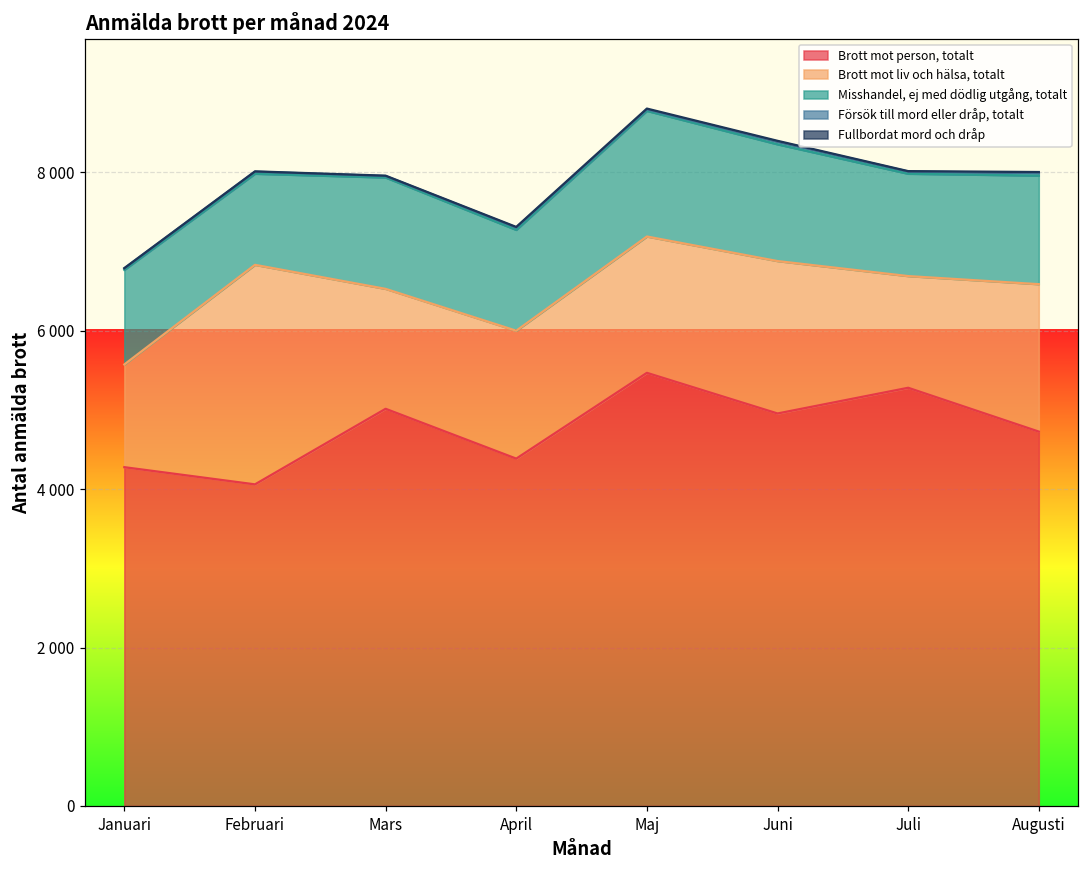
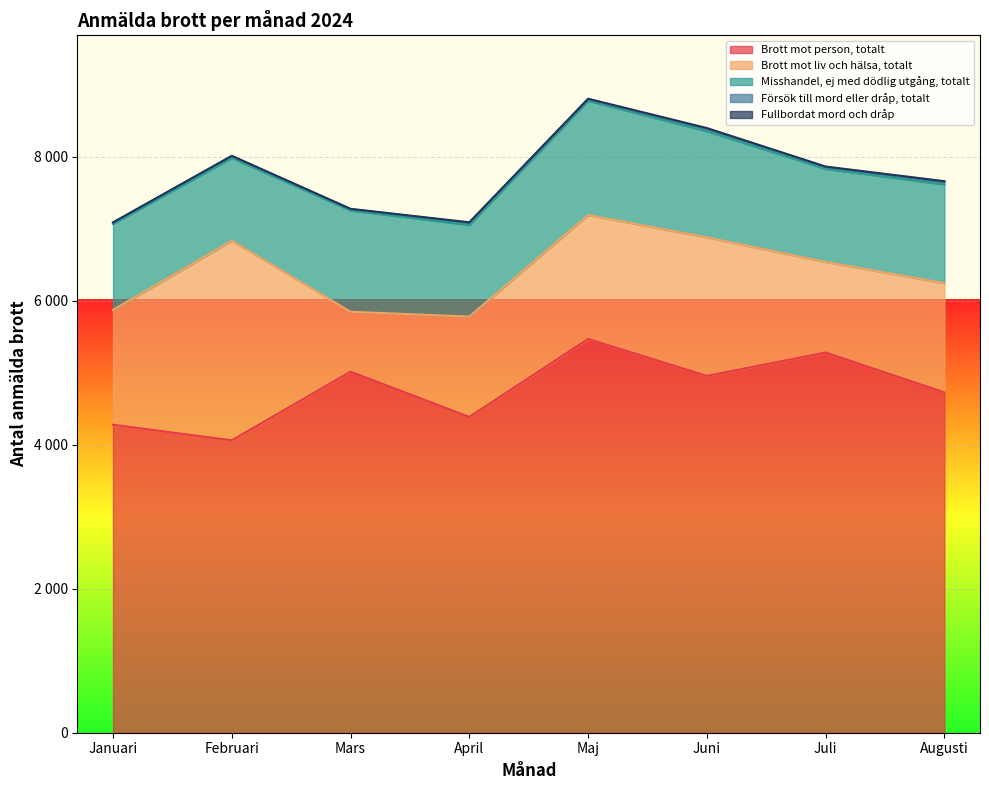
  {
    "Brott mot person, totalt": {
      "Januari": 4300,
      "Februari": 4100,
      "Mars": 5000,
      "April": 4400,
      "Maj": 5500,
      "Juni": 5000,
      "Juli": 5300,
      "Augusti": 4700
    },
    "Brott mot liv och hälsa, totalt": {
-     "Januari": 1300,
+     "Januari": 1600,
      "Februari": 2800,
-     "Mars": 1500,
-     "April": 1600,
+     "Mars": 800,
+     "April": 1400,
      "Maj": 1700,
      "Juni": 1900,
-     "Juli": 1400,
-     "Augusti": 1900
+     "Juli": 1300,
+     "Augusti": 1500
    }
  }
